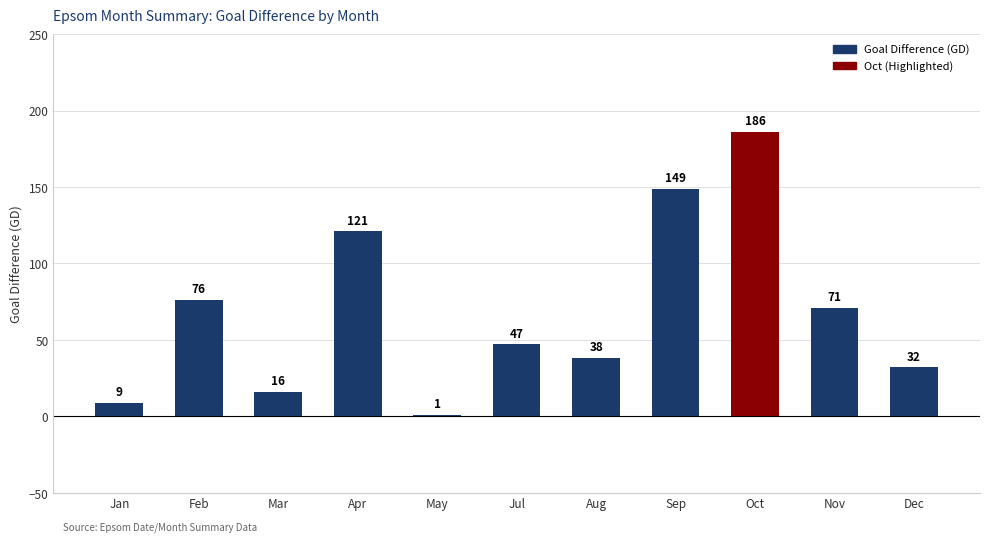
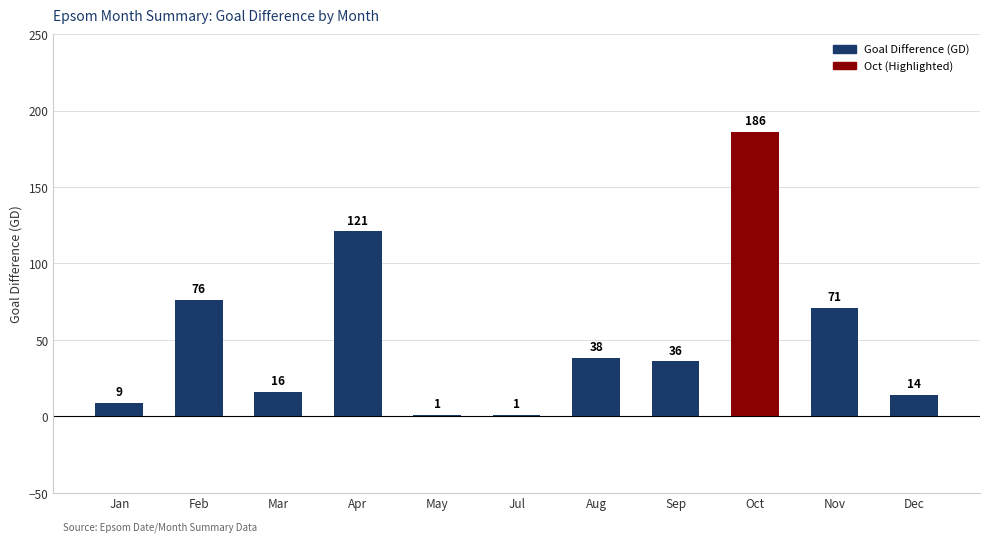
  {
    "Jan": 9,
    "Feb": 76,
    "Mar": 16,
    "Apr": 121,
    "May": 1,
-   "Jul": 47,
+   "Jul": 1,
    "Aug": 38,
-   "Sep": 149,
+   "Sep": 36,
    "Oct": 186,
    "Nov": 71,
-   "Dec": 32
+   "Dec": 14
  }
